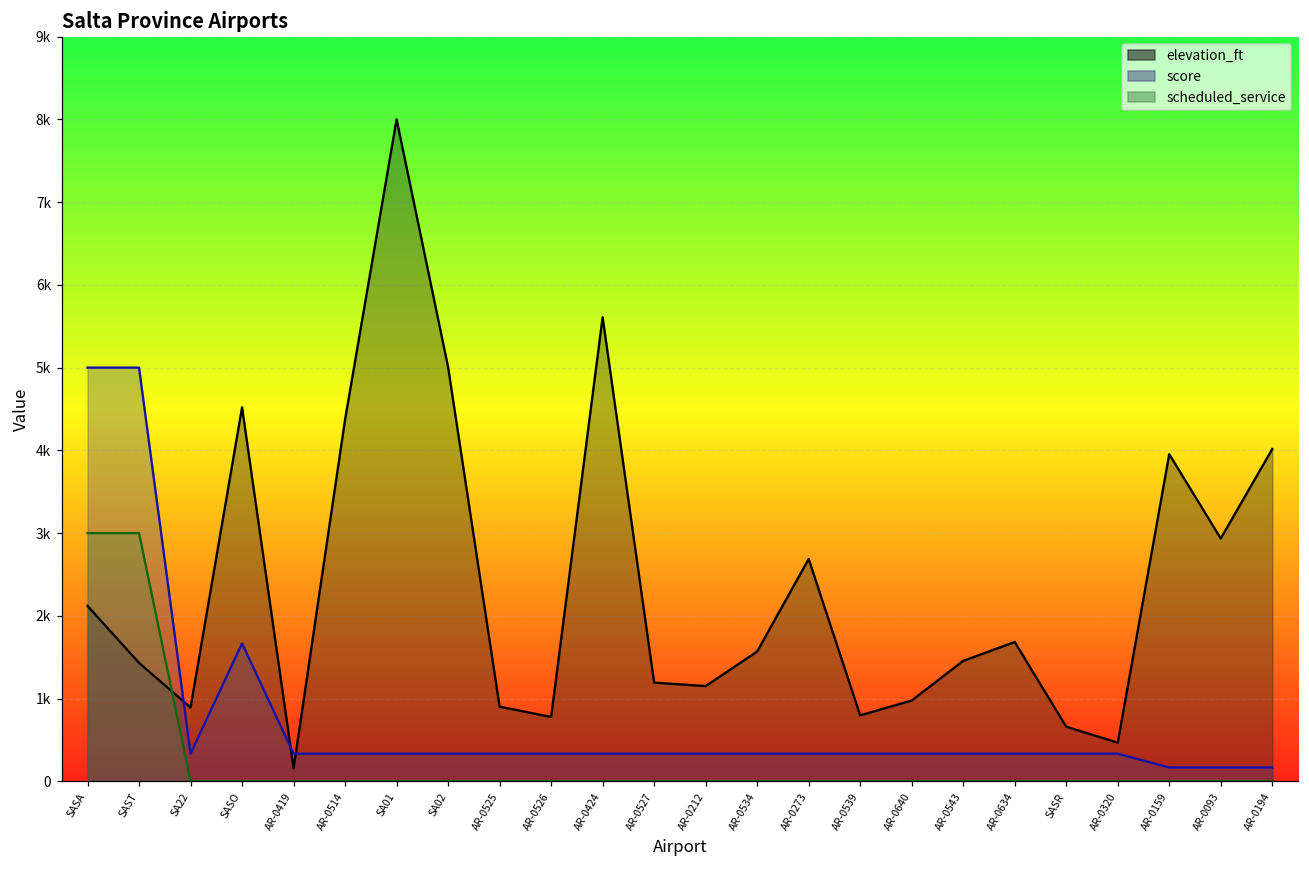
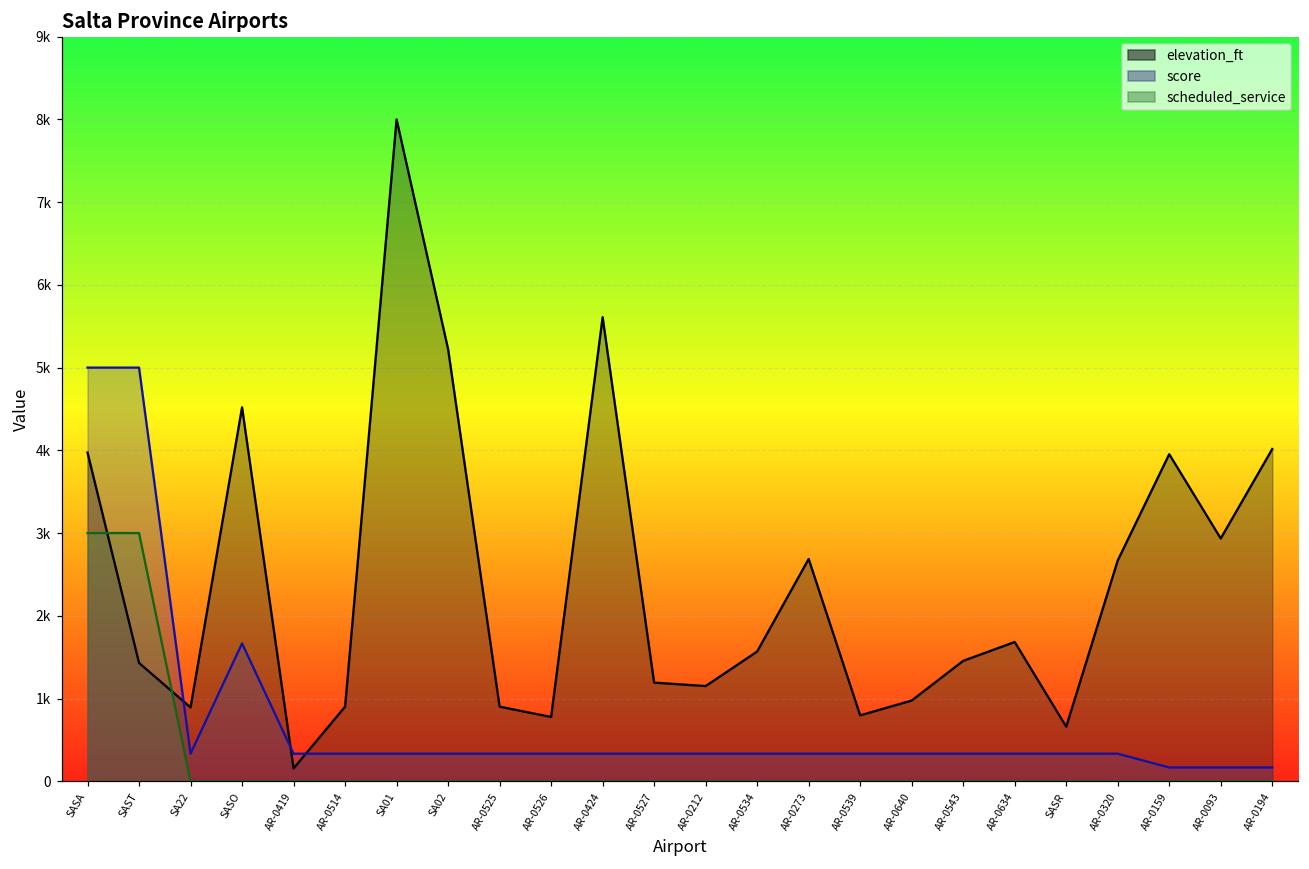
  {
    "elevation_ft": {
-     "SASA": 2100,
+     "SASA": 4000,
      "SAST": 1400,
      "SA22": 900,
      "SASO": 4500,
      "AR-0419": 200,
-     "AR-0514": 4400,
+     "AR-0514": 900,
      "SA01": 8000,
-     "SA02": 5000,
+     "SA02": 5200,
      "AR-0525": 900,
      "AR-0526": 800,
      "AR-0424": 5600,
      "AR-0527": 1200,
      "AR-0212": 1200,
      "AR-0534": 1600,
      "AR-0273": 2700,
      "AR-0539": 800,
      "AR-0640": 1000,
      "AR-0543": 1500,
      "AR-0634": 1700,
      "SASR": 700,
-     "AR-0320": 500,
+     "AR-0320": 2700,
      "AR-0159": 4000,
      "AR-0093": 2900,
      "AR-0194": 4000
    }
  }
